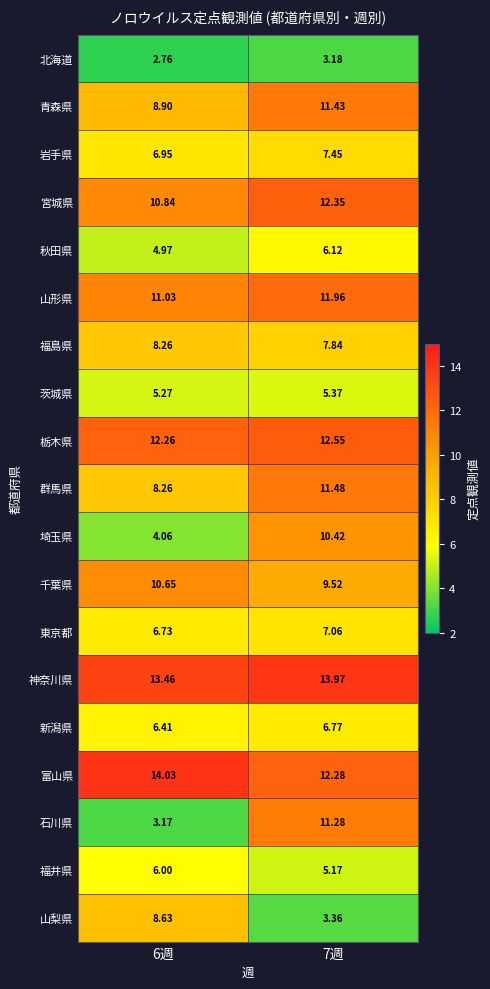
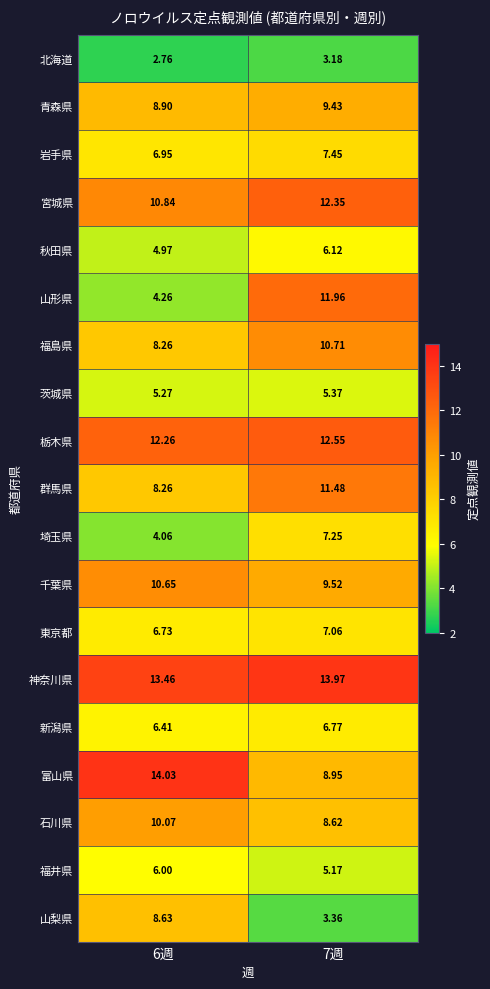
  {
    "北海道": {
      "6週": 2.76,
      "7週": 3.18
    },
    "青森県": {
      "6週": 8.90,
-     "7週": 11.43
+     "7週": 9.43
    },
    "岩手県": {
      "6週": 6.95,
      "7週": 7.45
    },
    "宮城県": {
      "6週": 10.84,
      "7週": 12.35
    },
    "秋田県": {
      "6週": 4.97,
      "7週": 6.12
    },
    "山形県": {
-     "6週": 11.03,
+     "6週": 4.26,
      "7週": 11.96
    },
    "福島県": {
      "6週": 8.26,
-     "7週": 7.84
+     "7週": 10.71
    },
    "茨城県": {
      "6週": 5.27,
      "7週": 5.37
    },
    "栃木県": {
      "6週": 12.26,
      "7週": 12.55
    },
    "群馬県": {
      "6週": 8.26,
      "7週": 11.48
    },
    "埼玉県": {
      "6週": 4.06,
-     "7週": 10.42
+     "7週": 7.25
    },
    "千葉県": {
      "6週": 10.65,
      "7週": 9.52
    },
    "東京都": {
      "6週": 6.73,
      "7週": 7.06
    },
    "神奈川県": {
      "6週": 13.46,
      "7週": 13.97
    },
    "新潟県": {
      "6週": 6.41,
      "7週": 6.77
    },
    "富山県": {
      "6週": 14.03,
-     "7週": 12.28
+     "7週": 8.95
    },
    "石川県": {
-     "6週": 3.17,
-     "7週": 11.28
+     "6週": 10.07,
+     "7週": 8.62
    },
    "福井県": {
      "6週": 6.00,
      "7週": 5.17
    },
    "山梨県": {
      "6週": 8.63,
      "7週": 3.36
    }
  }
